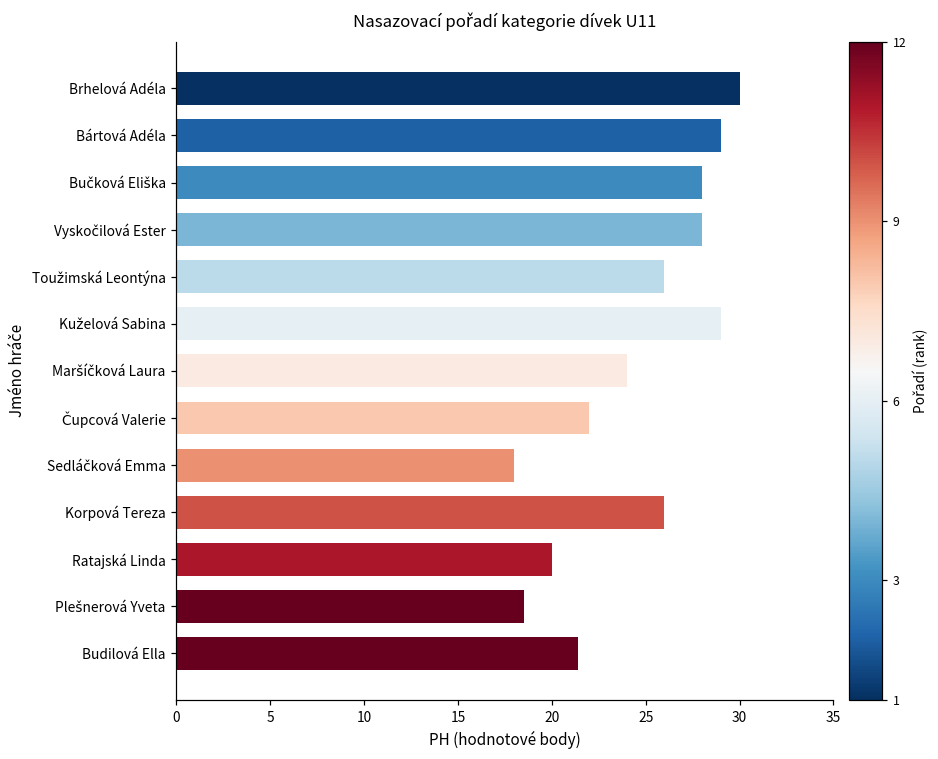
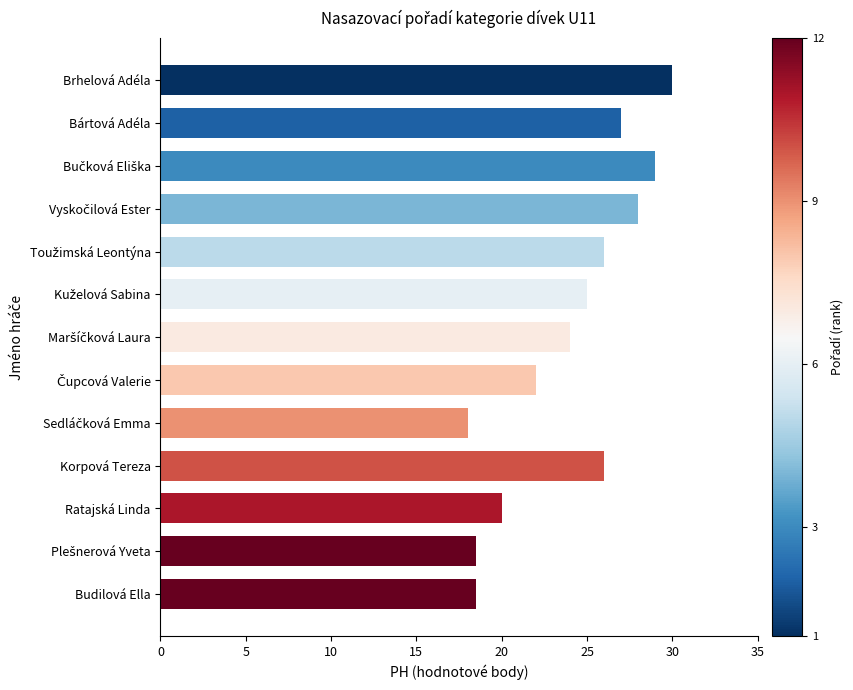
  {
    "Brhelová Adéla": 30.0,
-   "Bártová Adéla": 29,
-   "Bučková Eliška": 28,
+   "Bártová Adéla": 27,
+   "Bučková Eliška": 29,
    "Vyskočilová Ester": 28.0,
    "Toužimská Leontýna": 26.0,
-   "Kuželová Sabina": 29,
+   "Kuželová Sabina": 25,
    "Maršíčková Laura": 24.0,
    "Čupcová Valerie": 22.0,
    "Sedláčková Emma": 18.0,
    "Korpová Tereza": 26.0,
    "Ratajská Linda": 20.0,
    "Plešnerová Yveta": 18.5,
-   "Budilová Ella": 21.4
+   "Budilová Ella": 18.5
  }
